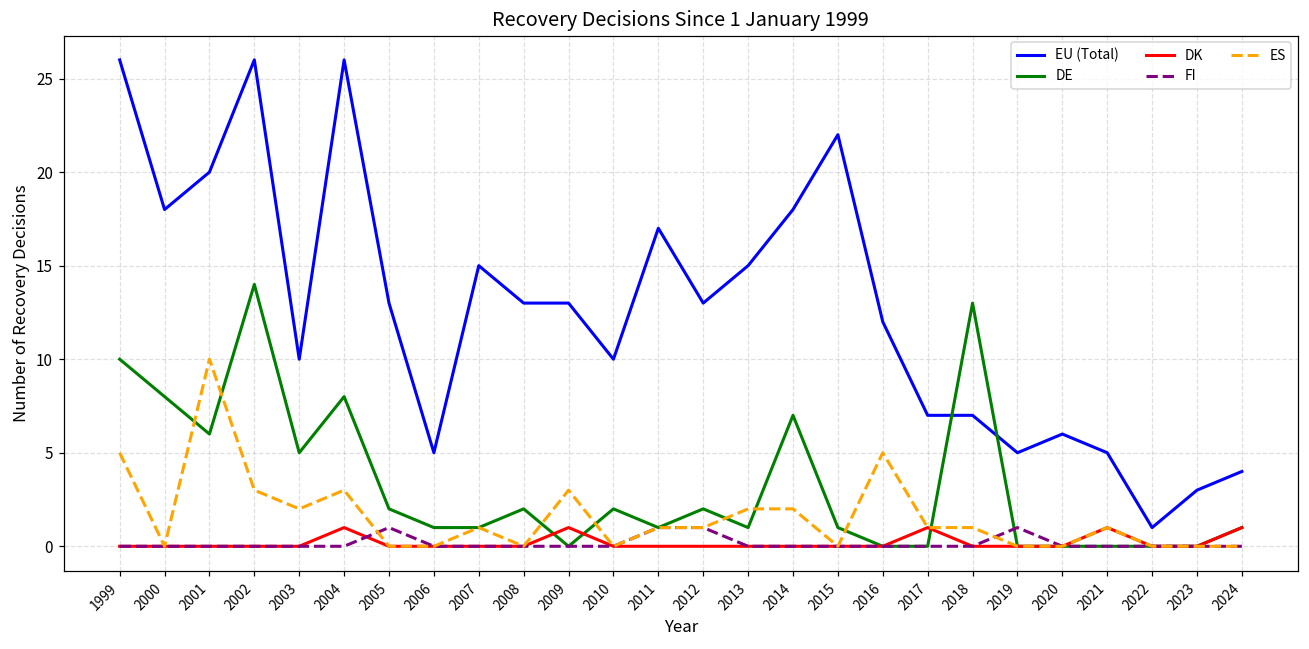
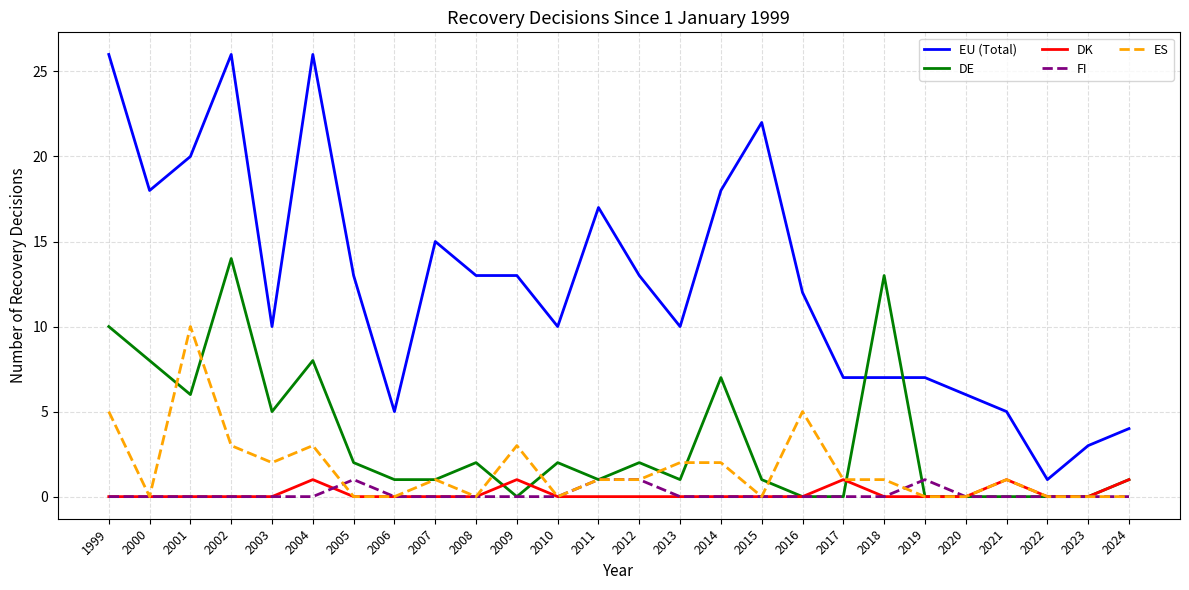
  {
    "EU (Total)": {
      "1999": 26,
      "2000": 18,
      "2001": 20,
      "2002": 26,
      "2003": 10,
      "2004": 26,
      "2005": 13,
      "2006": 5,
      "2007": 15,
      "2008": 13,
      "2009": 13,
      "2010": 10,
      "2011": 17,
      "2012": 13,
-     "2013": 15,
+     "2013": 10,
      "2014": 18,
      "2015": 22,
      "2016": 12,
      "2017": 7,
      "2018": 7,
-     "2019": 5,
+     "2019": 7,
      "2020": 6,
      "2021": 5,
      "2022": 1,
      "2023": 3,
      "2024": 4
    },
    "DE": {
      "1999": 10,
      "2000": 8,
      "2001": 6,
      "2002": 14,
      "2003": 5,
      "2004": 8,
      "2005": 2,
      "2006": 1,
      "2008": 2,
      "2010": 2,
      "2012": 2,
      "2013": 1,
      "2014": 7,
      "2015": 1,
      "2018": 13
    },
    "DK": {
      "2004": 1,
      "2009": 1,
      "2011": 0,
      "2012": 0
    },
    "FI": {
      "2004": 0,
      "2005": 1,
      "2019": 1
    },
    "ES": {
      "1999": 5,
      "2001": 10,
      "2002": 3,
      "2003": 2,
      "2004": 3,
      "2009": 3,
      "2013": 2,
      "2014": 2,
      "2016": 5,
      "2018": 1
    }
  }
